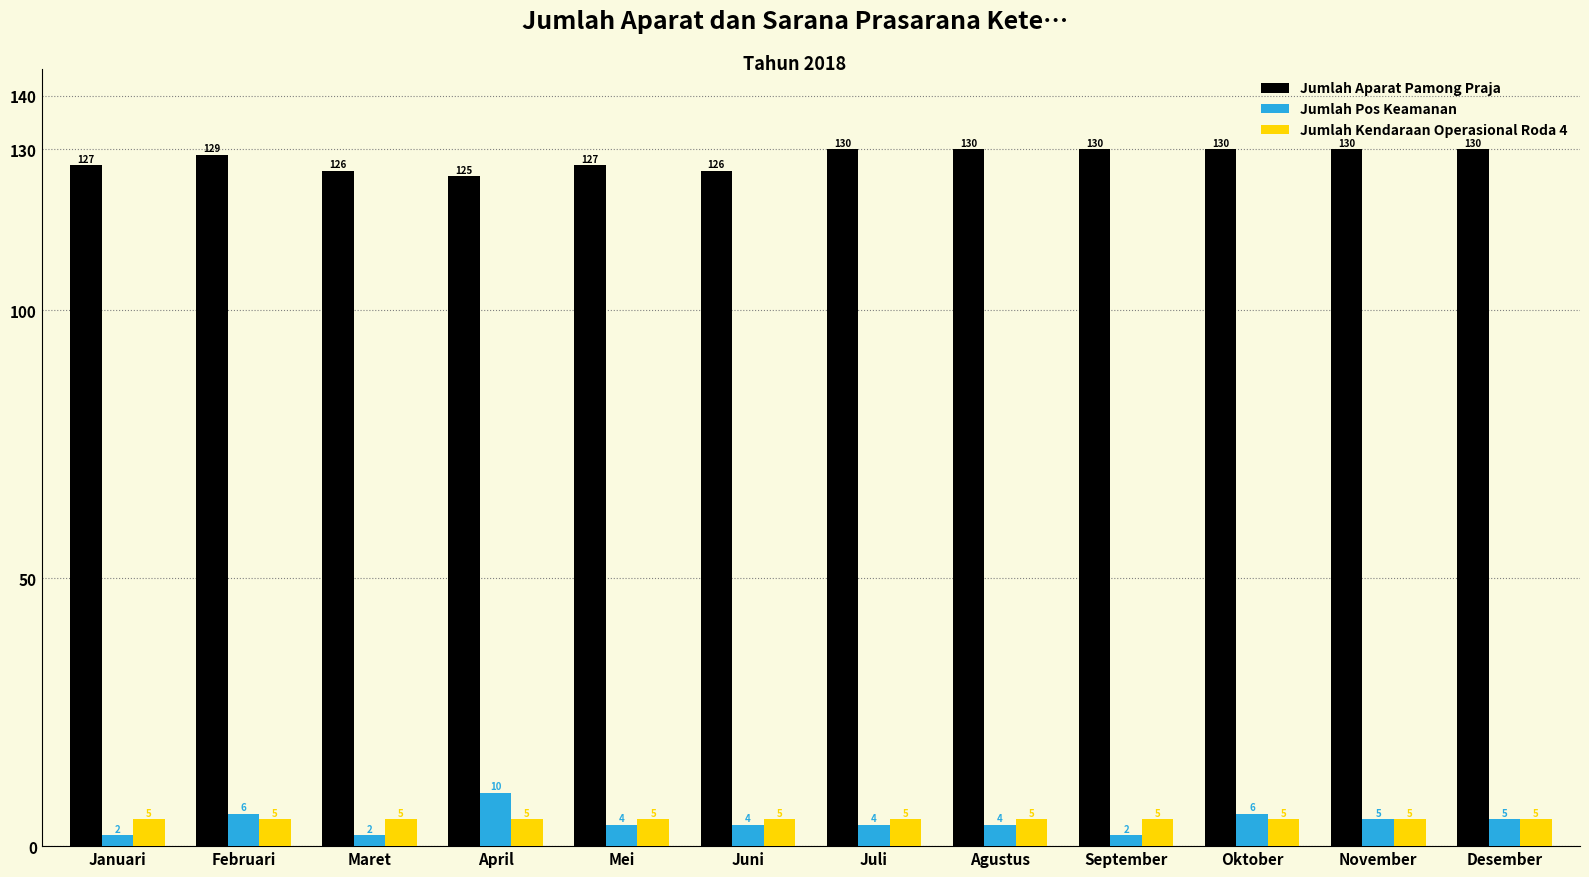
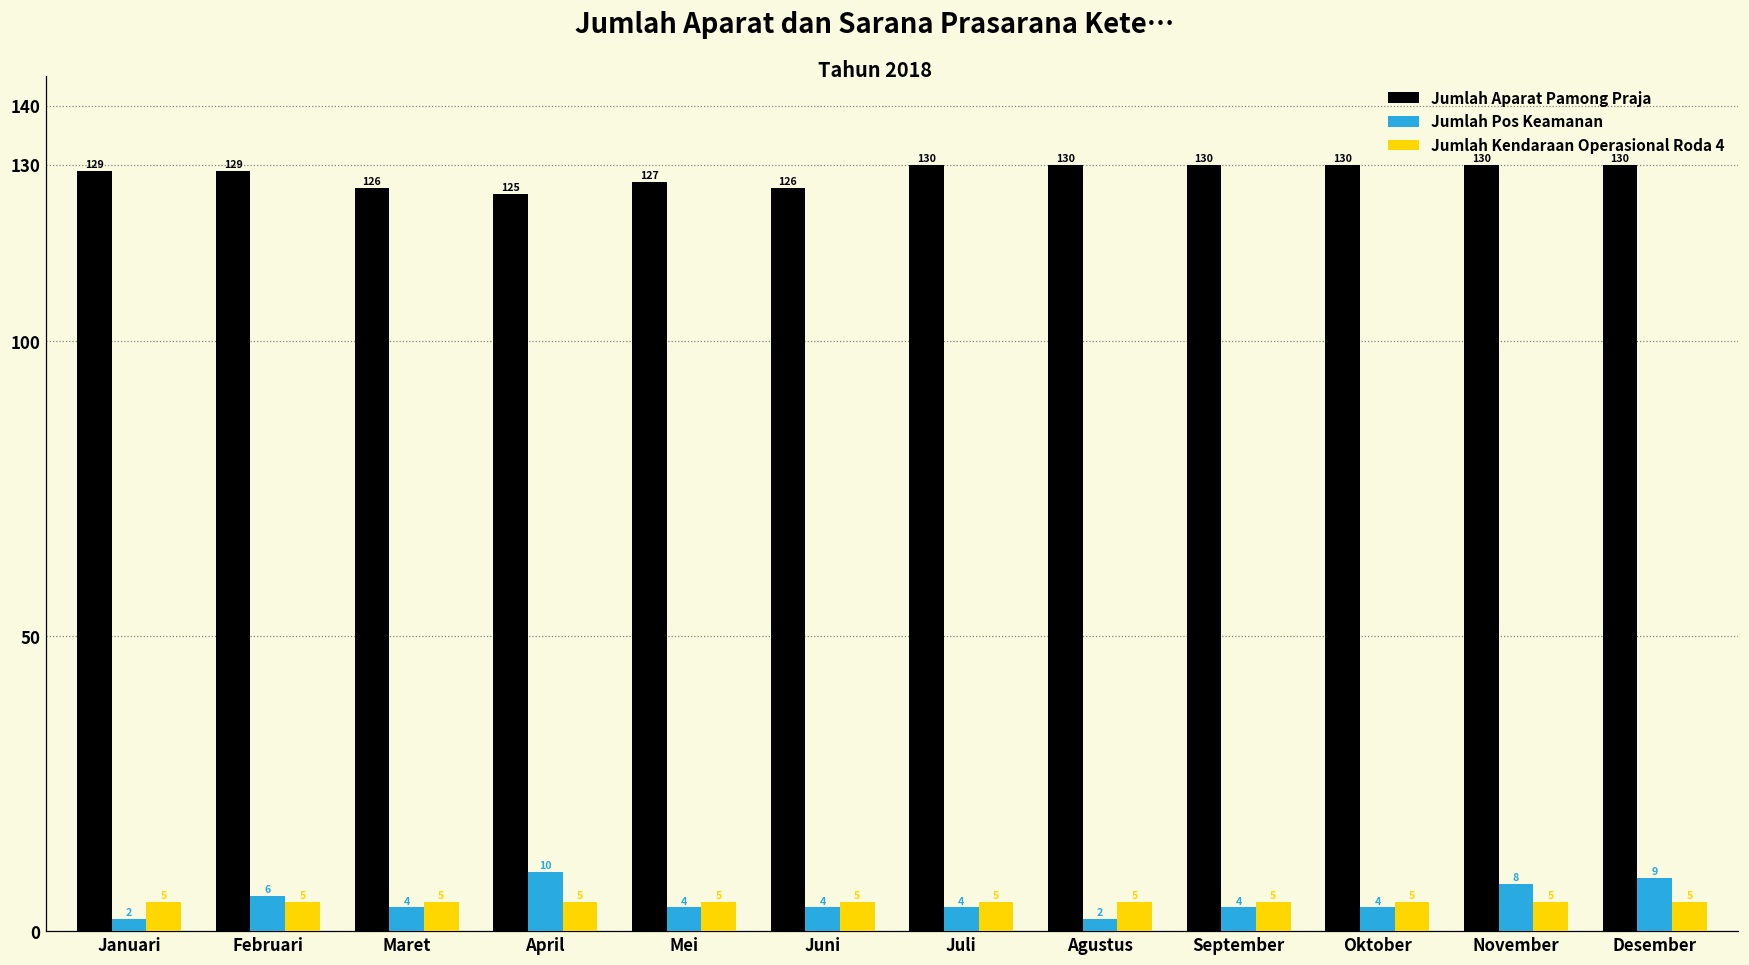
  {
    "Jumlah Aparat Pamong Praja": {
-     "Januari": 127,
+     "Januari": 129,
      "Februari": 129,
      "Maret": 126,
      "April": 125,
      "Mei": 127,
      "Juni": 126,
      "Juli": 130,
      "Agustus": 130,
      "September": 130,
      "Oktober": 130,
      "November": 130,
      "Desember": 130
    },
    "Jumlah Pos Keamanan": {
      "Januari": 2,
      "Februari": 6,
-     "Maret": 2,
+     "Maret": 4,
      "April": 10,
      "Mei": 4,
      "Juni": 4,
      "Juli": 4,
-     "Agustus": 4,
-     "September": 2,
-     "Oktober": 6,
-     "November": 5,
-     "Desember": 5
+     "Agustus": 2,
+     "September": 4,
+     "Oktober": 4,
+     "November": 8,
+     "Desember": 9
    },
    "Jumlah Kendaraan Operasional Roda 4": {
      "Januari": 5,
      "Februari": 5,
      "Maret": 5,
      "April": 5,
      "Mei": 5,
      "Juni": 5,
      "Juli": 5,
      "Agustus": 5,
      "September": 5,
      "Oktober": 5,
      "November": 5,
      "Desember": 5
    }
  }
